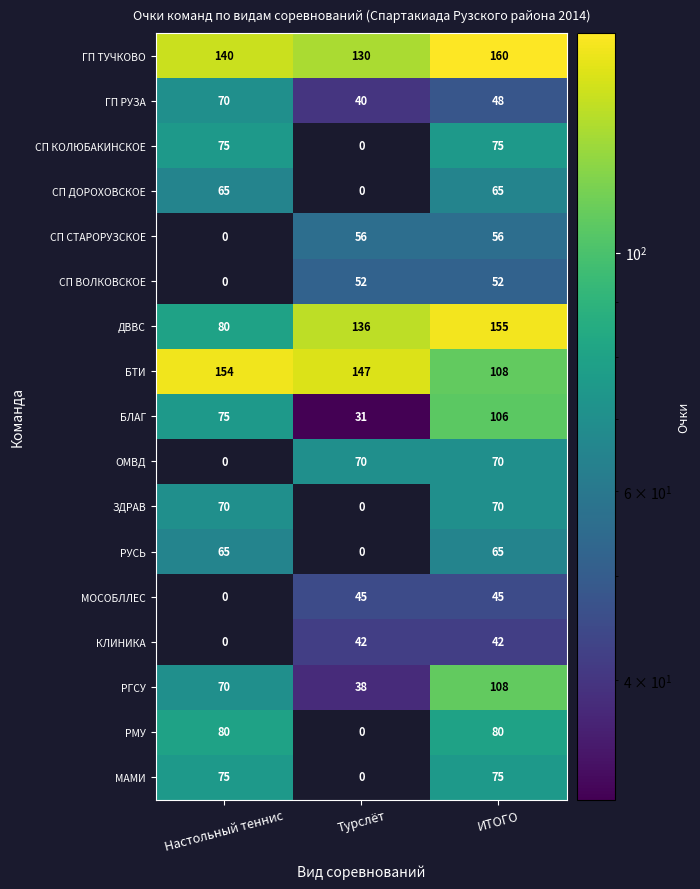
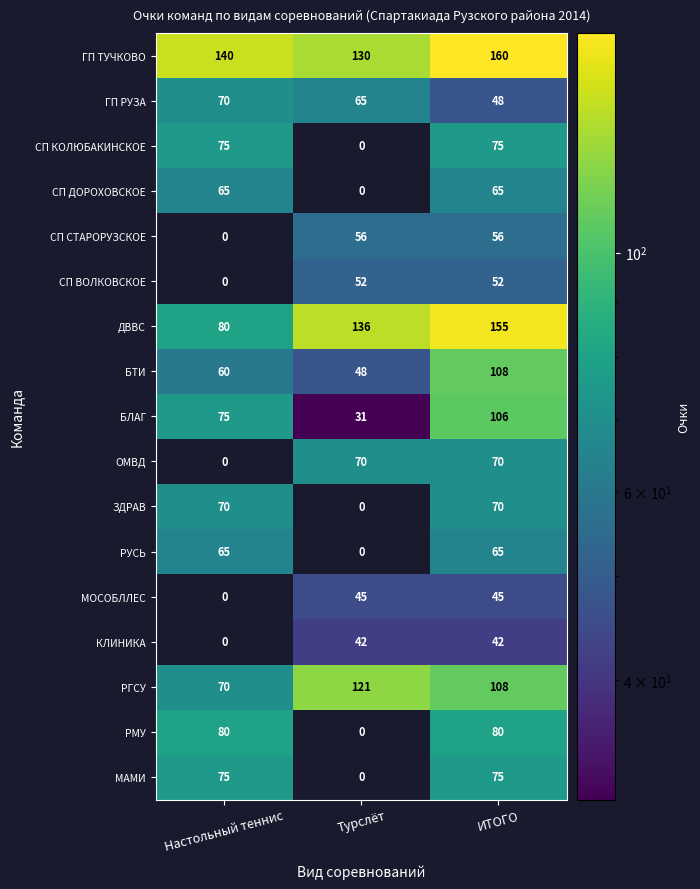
  {
    "ГП ТУЧКОВО": {
      "Настольный теннис": 140,
      "Турслёт": 130,
      "ИТОГО": 160
    },
    "ГП РУЗА": {
      "Настольный теннис": 70,
-     "Турслёт": 40,
+     "Турслёт": 65,
      "ИТОГО": 48
    },
    "СП КОЛЮБАКИНСКОЕ": {
      "Настольный теннис": 75,
      "ИТОГО": 75
    },
    "СП ДОРОХОВСКОЕ": {
      "Настольный теннис": 65,
      "ИТОГО": 65
    },
    "СП СТАРОРУЗСКОЕ": {
      "Турслёт": 56,
      "ИТОГО": 56
    },
    "СП ВОЛКОВСКОЕ": {
      "Турслёт": 52,
      "ИТОГО": 52
    },
    "ДВВС": {
      "Настольный теннис": 80,
      "Турслёт": 136,
      "ИТОГО": 155
    },
    "БТИ": {
-     "Настольный теннис": 154,
-     "Турслёт": 147,
+     "Настольный теннис": 60,
+     "Турслёт": 48,
      "ИТОГО": 108
    },
    "БЛАГ": {
      "Настольный теннис": 75,
      "Турслёт": 31,
      "ИТОГО": 106
    },
    "ОМВД": {
      "Турслёт": 70,
      "ИТОГО": 70
    },
    "ЗДРАВ": {
      "Настольный теннис": 70,
      "ИТОГО": 70
    },
    "РУСЬ": {
      "Настольный теннис": 65,
      "ИТОГО": 65
    },
    "МОСОБЛЛЕС": {
      "Турслёт": 45,
      "ИТОГО": 45
    },
    "КЛИНИКА": {
      "Турслёт": 42,
      "ИТОГО": 42
    },
    "РГСУ": {
      "Настольный теннис": 70,
-     "Турслёт": 38,
+     "Турслёт": 121,
      "ИТОГО": 108
    },
    "РМУ": {
      "Настольный теннис": 80,
      "ИТОГО": 80
    },
    "МАМИ": {
      "Настольный теннис": 75,
      "ИТОГО": 75
    }
  }
